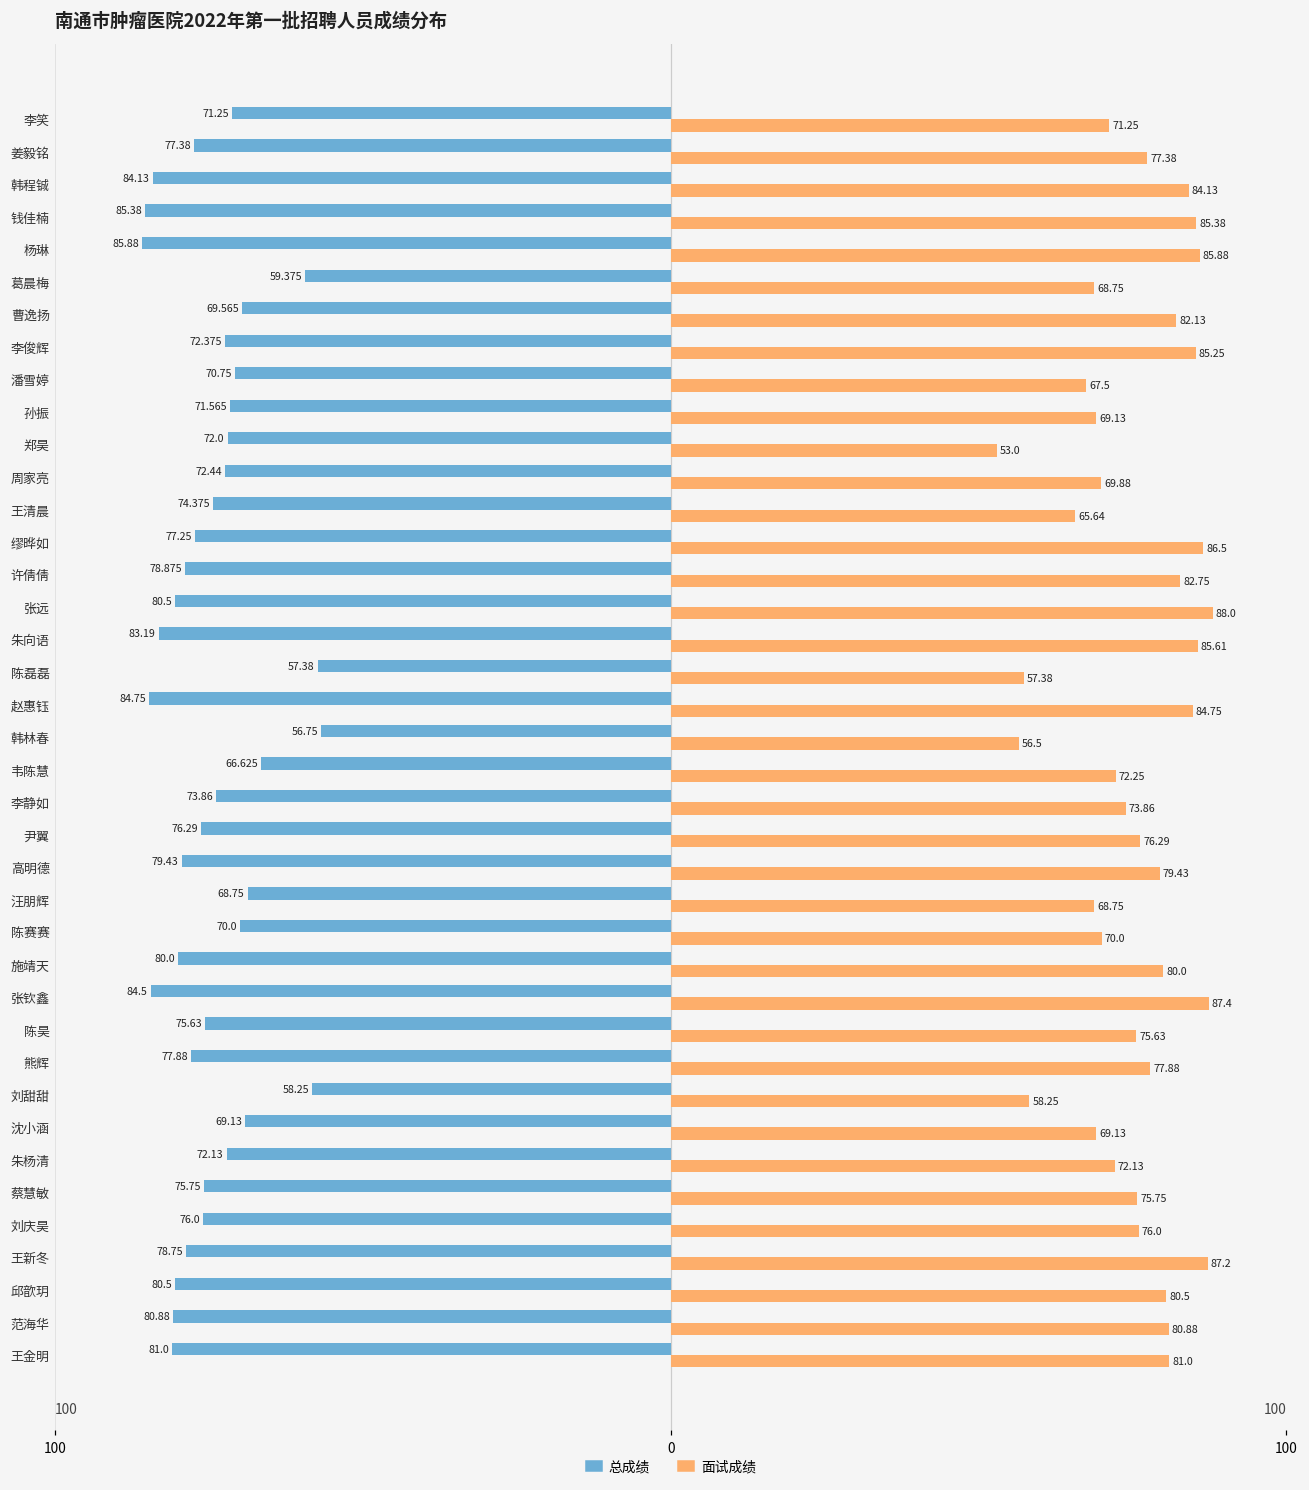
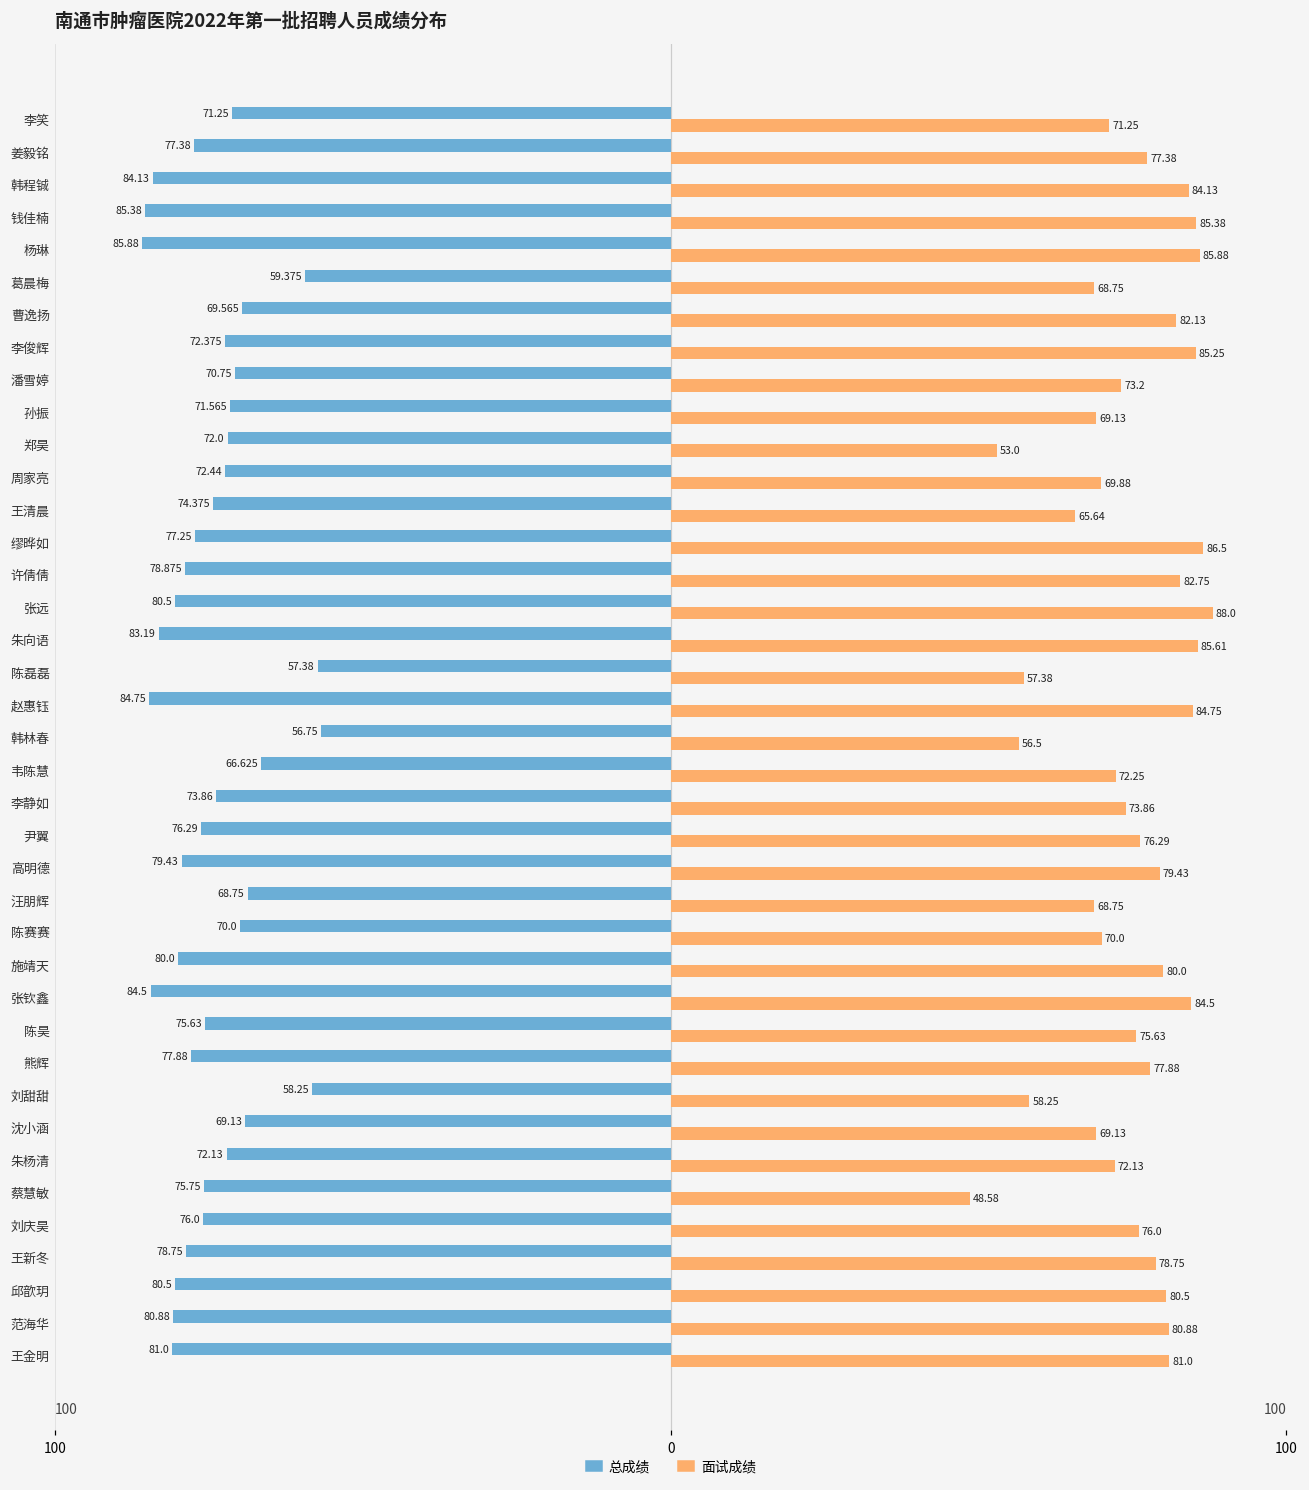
  {
    "面试成绩": {
      "李笑": 71.25,
      "姜毅铭": 77.38,
      "韩程铖": 84.13,
      "钱佳楠": 85.38,
      "杨琳": 85.88,
      "葛晨梅": 68.75,
      "曹逸扬": 82.13,
      "李俊辉": 85.25,
-     "潘雪婷": 67.5,
+     "潘雪婷": 73.2,
      "孙振": 69.13,
      "郑昊": 53.0,
      "周家亮": 69.88,
      "王清晨": 65.64,
      "缪晔如": 86.5,
      "许倩倩": 82.75,
      "张远": 88.0,
      "朱向语": 85.61,
      "陈磊磊": 57.38,
      "赵惠钰": 84.75,
      "韩林春": 56.5,
      "韦陈慧": 72.25,
      "李静如": 73.86,
      "尹翼": 76.29,
      "高明德": 79.43,
      "汪朋辉": 68.75,
      "陈赛赛": 70.0,
      "施靖天": 80.0,
-     "张钦鑫": 87.4,
+     "张钦鑫": 84.5,
      "陈昊": 75.63,
      "熊辉": 77.88,
      "刘甜甜": 58.25,
      "沈小涵": 69.13,
      "朱杨清": 72.13,
-     "蔡慧敏": 75.75,
+     "蔡慧敏": 48.58,
      "刘庆昊": 76.0,
-     "王新冬": 87.2,
+     "王新冬": 78.75,
      "邱歆玥": 80.5,
      "范海华": 80.88,
      "王金明": 81.0
    }
  }
